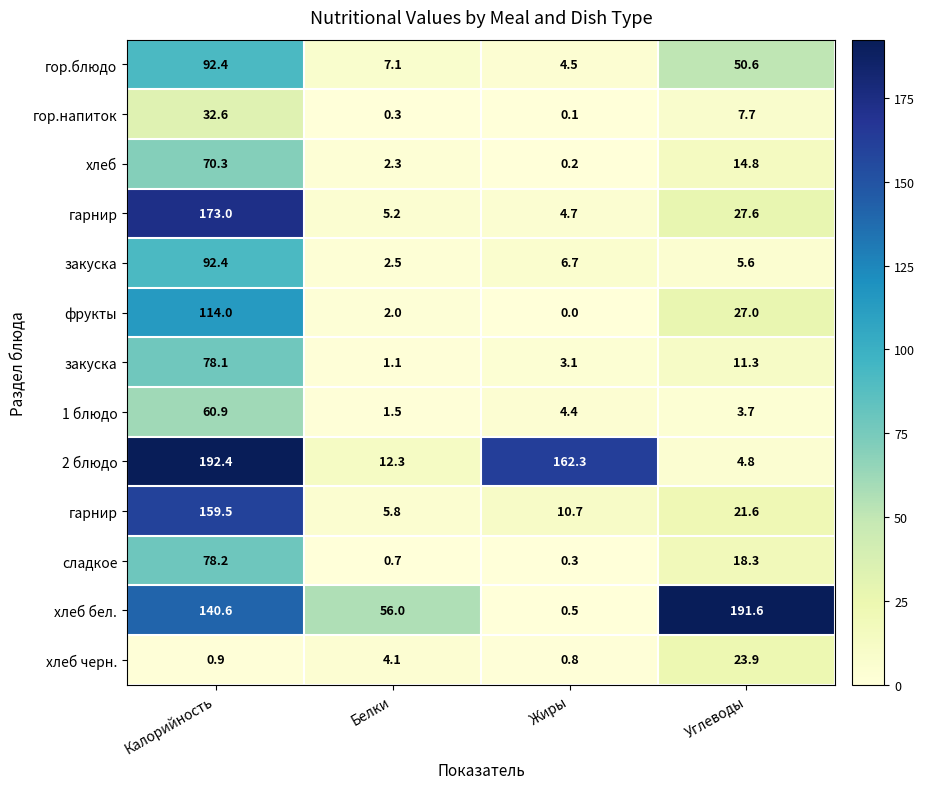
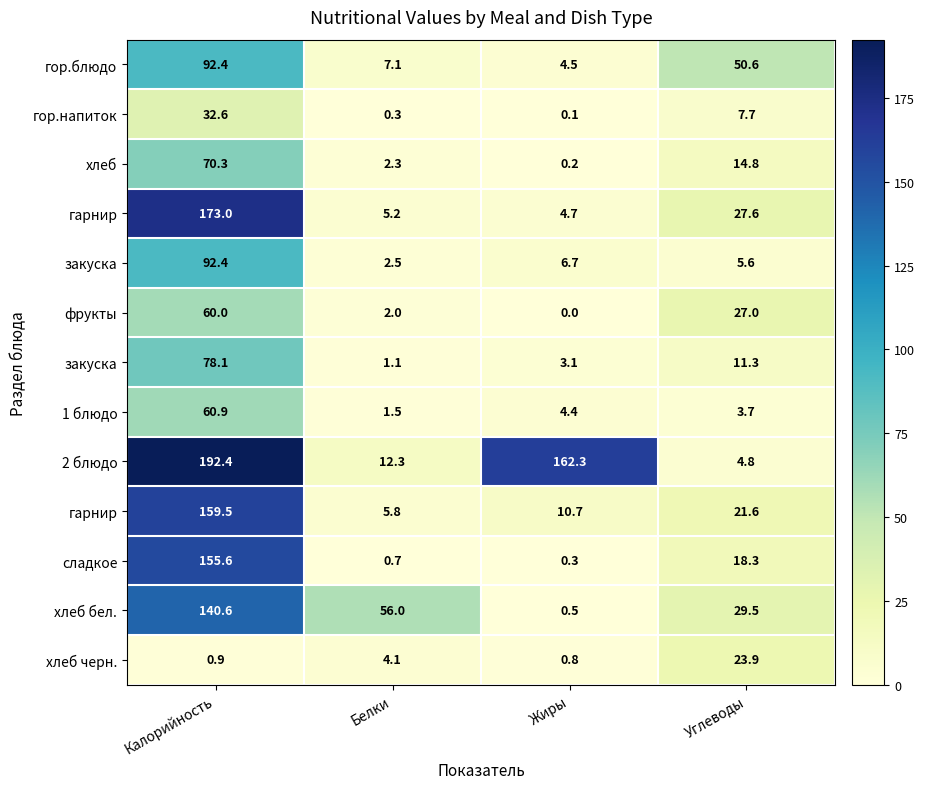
  {
    "гор.блюдо": {
      "Калорийность": 92.4,
      "Белки": 7.1,
      "Жиры": 4.5,
      "Углеводы": 50.6
    },
    "гор.напиток": {
      "Калорийность": 32.6,
      "Белки": 0.3,
      "Жиры": 0.1,
      "Углеводы": 7.7
    },
    "хлеб": {
      "Калорийность": 70.3,
      "Белки": 2.3,
      "Жиры": 0.2,
      "Углеводы": 14.8
    },
    "фрукты": {
-     "Калорийность": 114.0,
+     "Калорийность": 60.0,
      "Белки": 2.0,
      "Жиры": 0.0,
      "Углеводы": 27.0
    },
    "1 блюдо": {
      "Калорийность": 60.9,
      "Белки": 1.5,
      "Жиры": 4.4,
      "Углеводы": 3.7
    },
    "2 блюдо": {
      "Калорийность": 192.4,
      "Белки": 12.3,
      "Жиры": 162.3,
      "Углеводы": 4.8
    },
    "сладкое": {
-     "Калорийность": 78.2,
+     "Калорийность": 155.6,
      "Белки": 0.7,
      "Жиры": 0.3,
      "Углеводы": 18.3
    },
    "хлеб бел.": {
      "Калорийность": 140.6,
      "Белки": 56.0,
      "Жиры": 0.5,
-     "Углеводы": 191.6
+     "Углеводы": 29.5
    },
    "хлеб черн.": {
      "Калорийность": 0.9,
      "Белки": 4.1,
      "Жиры": 0.8,
      "Углеводы": 23.9
    }
  }
